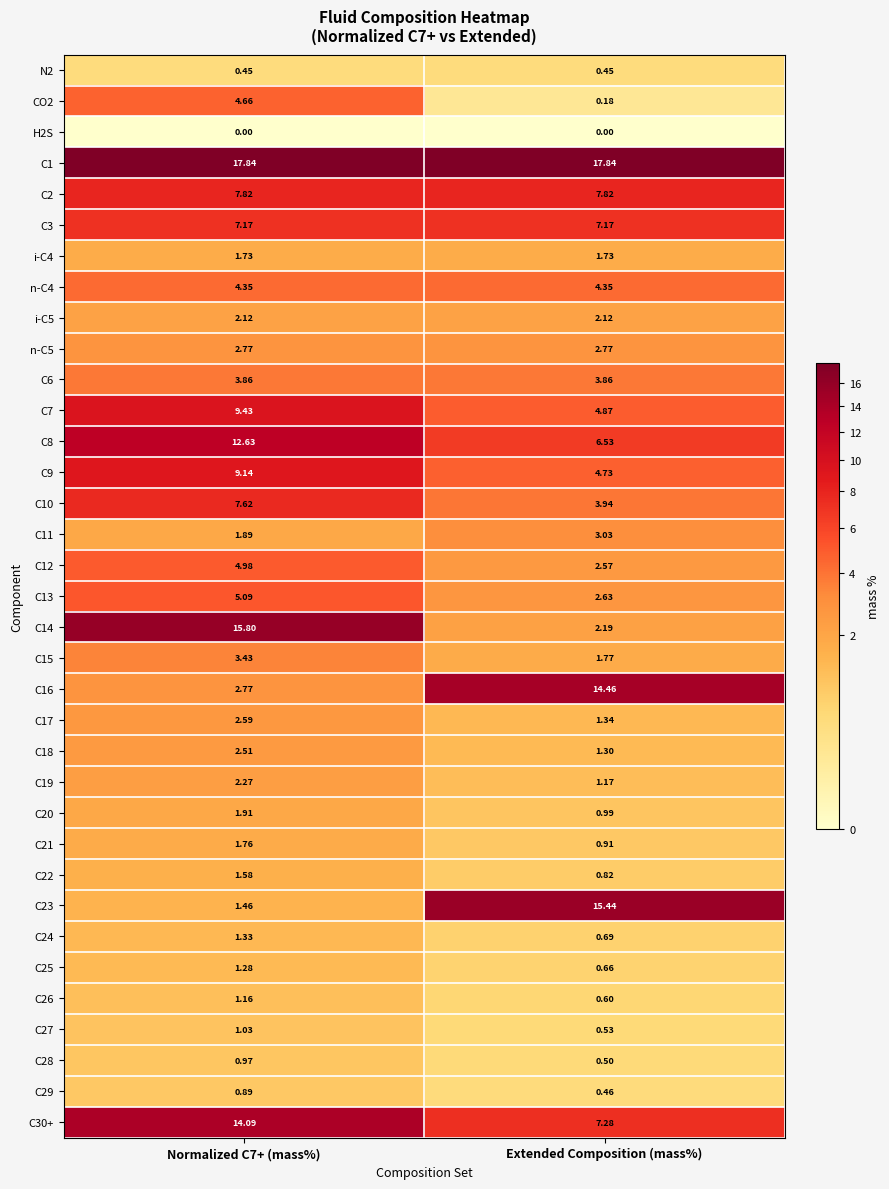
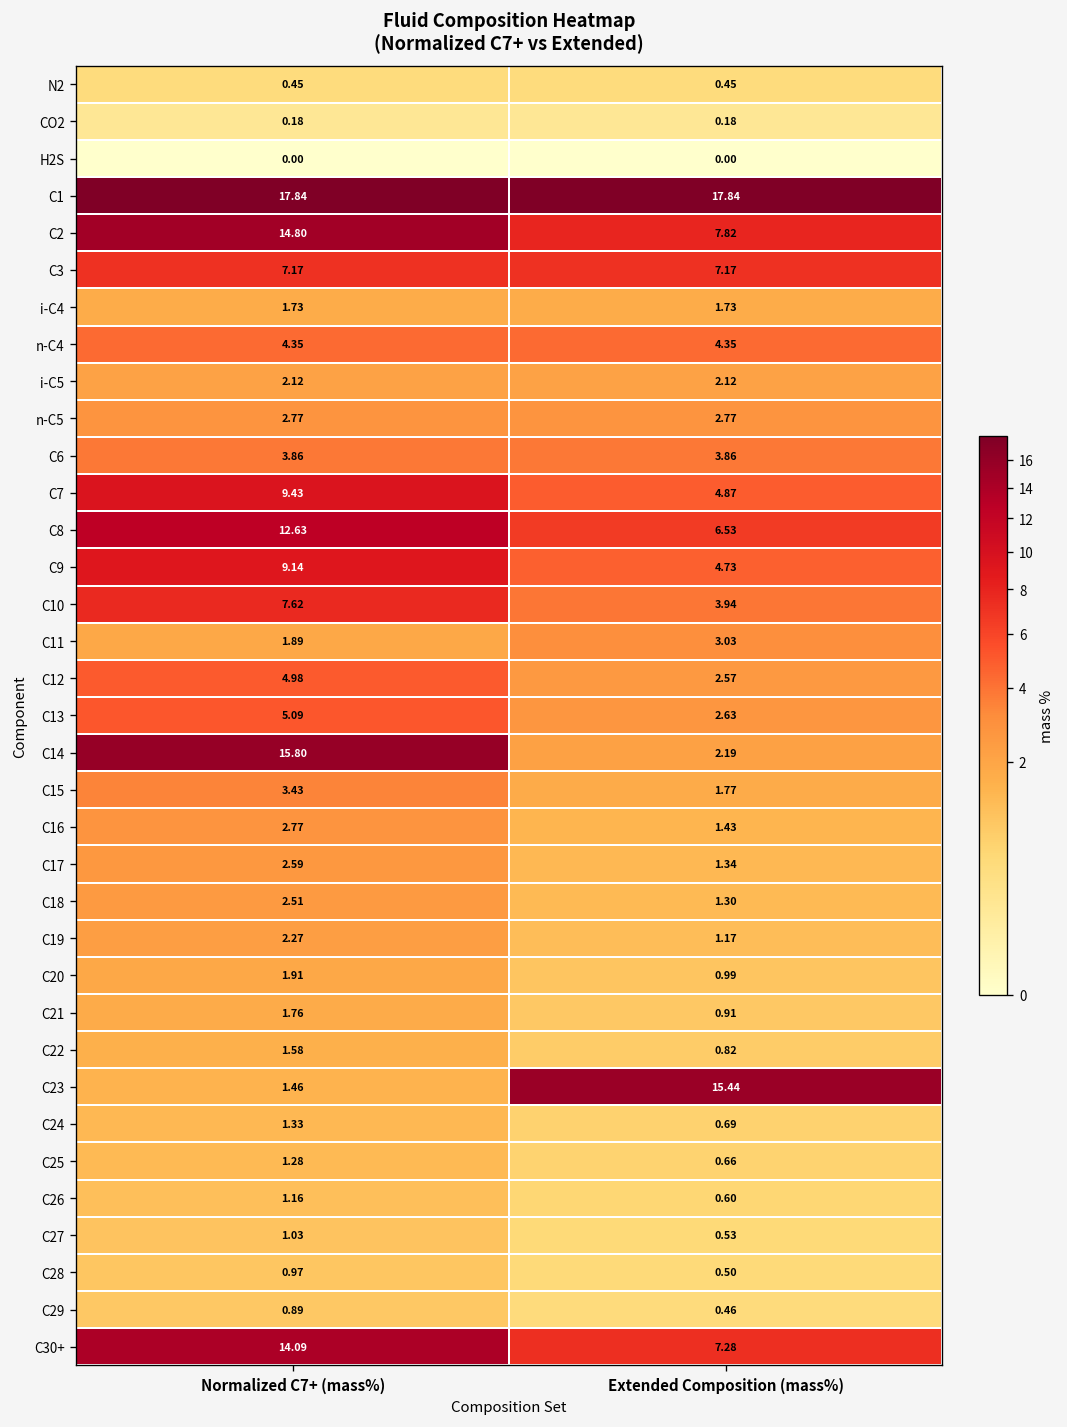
  {
    "N2": {
      "Normalized C7+ (mass%)": 0.45,
      "Extended Composition (mass%)": 0.45
    },
    "CO2": {
-     "Normalized C7+ (mass%)": 4.66,
+     "Normalized C7+ (mass%)": 0.18,
      "Extended Composition (mass%)": 0.18
    },
    "H2S": {
      "Normalized C7+ (mass%)": 0.00,
      "Extended Composition (mass%)": 0.00
    },
    "C1": {
      "Normalized C7+ (mass%)": 17.84,
      "Extended Composition (mass%)": 17.84
    },
    "C2": {
-     "Normalized C7+ (mass%)": 7.82,
+     "Normalized C7+ (mass%)": 14.80,
      "Extended Composition (mass%)": 7.82
    },
    "C3": {
      "Normalized C7+ (mass%)": 7.17,
      "Extended Composition (mass%)": 7.17
    },
    "i-C4": {
      "Normalized C7+ (mass%)": 1.73,
      "Extended Composition (mass%)": 1.73
    },
    "n-C4": {
      "Normalized C7+ (mass%)": 4.35,
      "Extended Composition (mass%)": 4.35
    },
    "i-C5": {
      "Normalized C7+ (mass%)": 2.12,
      "Extended Composition (mass%)": 2.12
    },
    "n-C5": {
      "Normalized C7+ (mass%)": 2.77,
      "Extended Composition (mass%)": 2.77
    },
    "C6": {
      "Normalized C7+ (mass%)": 3.86,
      "Extended Composition (mass%)": 3.86
    },
    "C7": {
      "Normalized C7+ (mass%)": 9.43,
      "Extended Composition (mass%)": 4.87
    },
    "C8": {
      "Normalized C7+ (mass%)": 12.63,
      "Extended Composition (mass%)": 6.53
    },
    "C9": {
      "Normalized C7+ (mass%)": 9.14,
      "Extended Composition (mass%)": 4.73
    },
    "C10": {
      "Normalized C7+ (mass%)": 7.62,
      "Extended Composition (mass%)": 3.94
    },
    "C11": {
      "Normalized C7+ (mass%)": 1.89,
      "Extended Composition (mass%)": 3.03
    },
    "C12": {
      "Normalized C7+ (mass%)": 4.98,
      "Extended Composition (mass%)": 2.57
    },
    "C13": {
      "Normalized C7+ (mass%)": 5.09,
      "Extended Composition (mass%)": 2.63
    },
    "C14": {
      "Normalized C7+ (mass%)": 15.80,
      "Extended Composition (mass%)": 2.19
    },
    "C15": {
      "Normalized C7+ (mass%)": 3.43,
      "Extended Composition (mass%)": 1.77
    },
    "C16": {
      "Normalized C7+ (mass%)": 2.77,
-     "Extended Composition (mass%)": 14.46
+     "Extended Composition (mass%)": 1.43
    },
    "C17": {
      "Normalized C7+ (mass%)": 2.59,
      "Extended Composition (mass%)": 1.34
    },
    "C18": {
      "Normalized C7+ (mass%)": 2.51,
      "Extended Composition (mass%)": 1.30
    },
    "C19": {
      "Normalized C7+ (mass%)": 2.27,
      "Extended Composition (mass%)": 1.17
    },
    "C20": {
      "Normalized C7+ (mass%)": 1.91,
      "Extended Composition (mass%)": 0.99
    },
    "C21": {
      "Normalized C7+ (mass%)": 1.76,
      "Extended Composition (mass%)": 0.91
    },
    "C22": {
      "Normalized C7+ (mass%)": 1.58,
      "Extended Composition (mass%)": 0.82
    },
    "C23": {
      "Normalized C7+ (mass%)": 1.46,
      "Extended Composition (mass%)": 15.44
    },
    "C24": {
      "Normalized C7+ (mass%)": 1.33,
      "Extended Composition (mass%)": 0.69
    },
    "C25": {
      "Normalized C7+ (mass%)": 1.28,
      "Extended Composition (mass%)": 0.66
    },
    "C26": {
      "Normalized C7+ (mass%)": 1.16,
      "Extended Composition (mass%)": 0.60
    },
    "C27": {
      "Normalized C7+ (mass%)": 1.03,
      "Extended Composition (mass%)": 0.53
    },
    "C28": {
      "Normalized C7+ (mass%)": 0.97,
      "Extended Composition (mass%)": 0.50
    },
    "C29": {
      "Normalized C7+ (mass%)": 0.89,
      "Extended Composition (mass%)": 0.46
    },
    "C30+": {
      "Normalized C7+ (mass%)": 14.09,
      "Extended Composition (mass%)": 7.28
    }
  }
